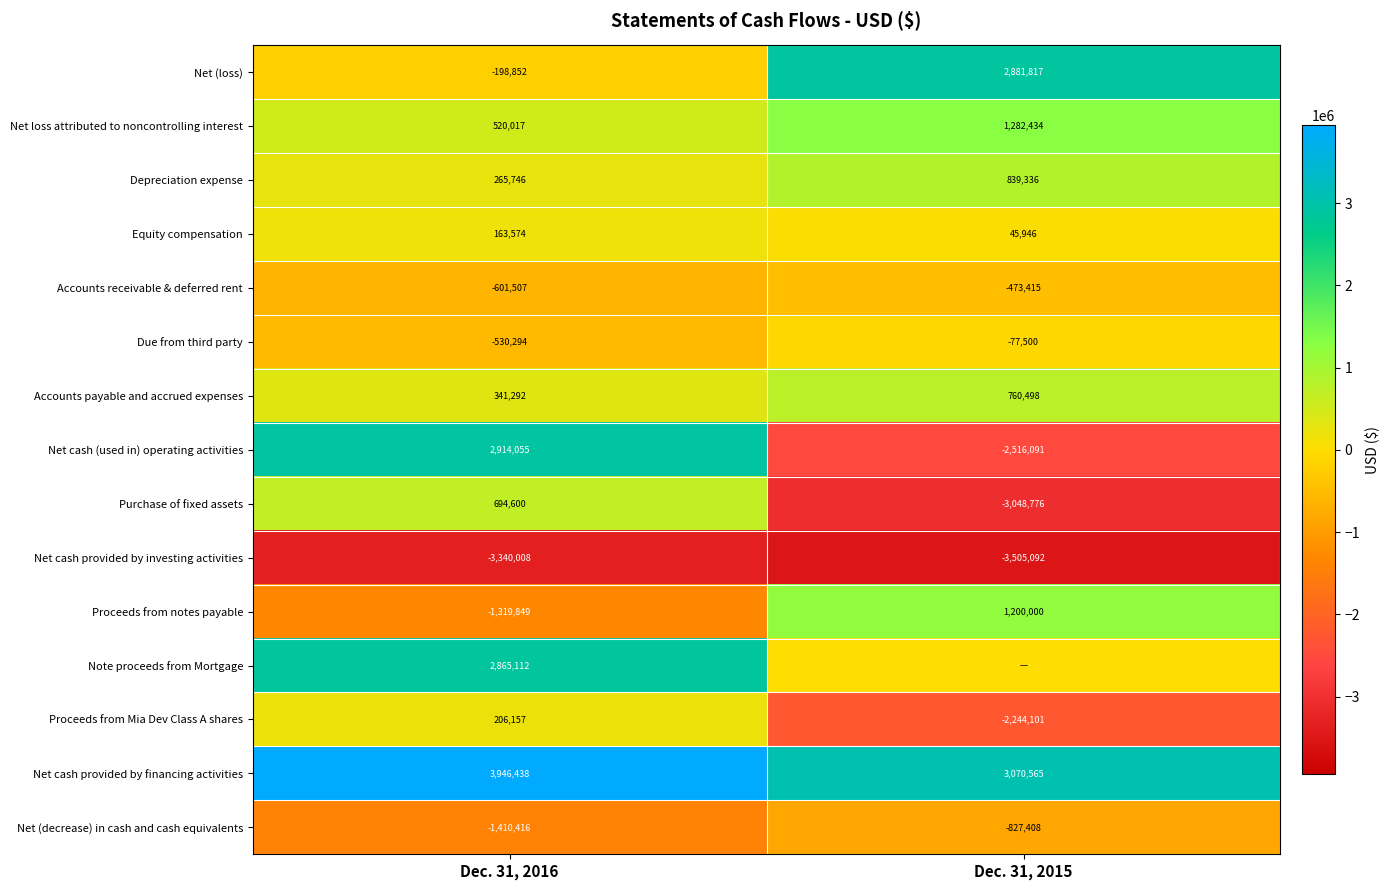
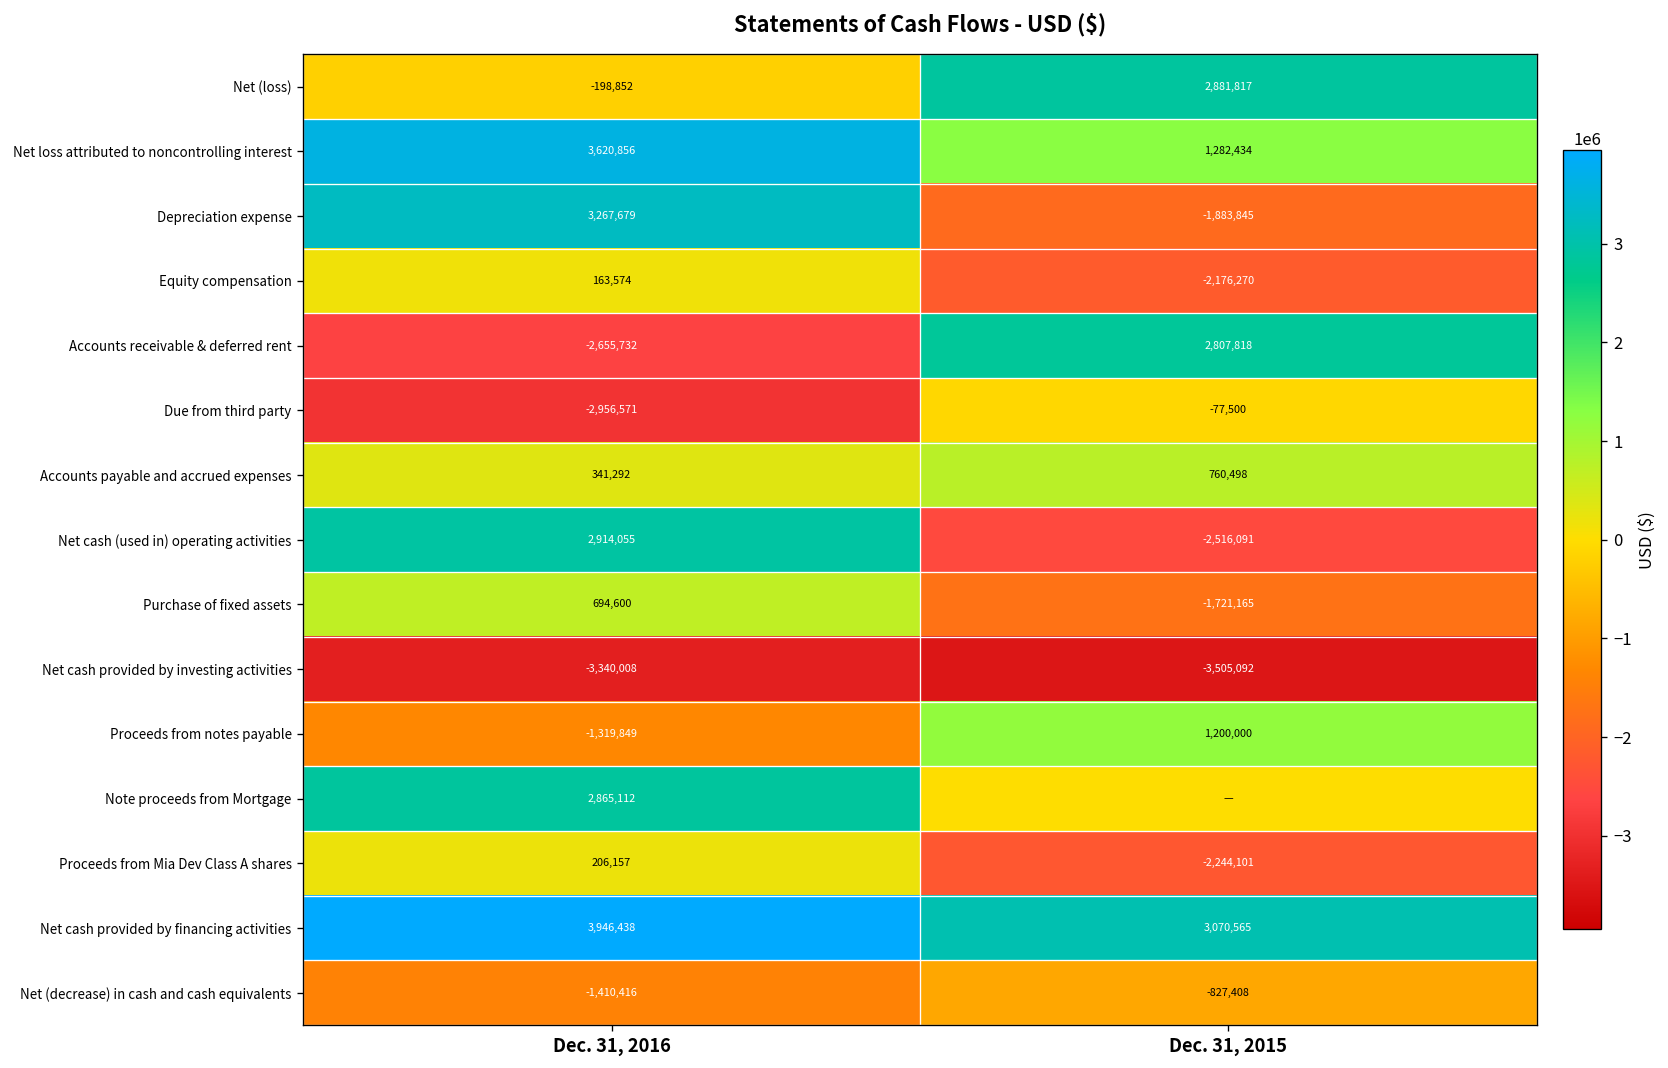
  {
    "Net (loss)": {
      "Dec. 31, 2016": "-198,852",
      "Dec. 31, 2015": "2,881,817"
    },
    "Net loss attributed to noncontrolling interest": {
-     "Dec. 31, 2016": "520,017",
+     "Dec. 31, 2016": "3,620,856",
      "Dec. 31, 2015": "1,282,434"
    },
    "Depreciation expense": {
-     "Dec. 31, 2016": "265,746",
-     "Dec. 31, 2015": "839,336"
+     "Dec. 31, 2016": "3,267,679",
+     "Dec. 31, 2015": "-1,883,845"
    },
    "Equity compensation": {
      "Dec. 31, 2016": "163,574",
-     "Dec. 31, 2015": "45,946"
+     "Dec. 31, 2015": "-2,176,270"
    },
    "Accounts receivable & deferred rent": {
-     "Dec. 31, 2016": "-601,507",
-     "Dec. 31, 2015": "-473,415"
+     "Dec. 31, 2016": "-2,655,732",
+     "Dec. 31, 2015": "2,807,818"
    },
    "Due from third party": {
-     "Dec. 31, 2016": "-530,294",
+     "Dec. 31, 2016": "-2,956,571",
      "Dec. 31, 2015": "-77,500"
    },
    "Accounts payable and accrued expenses": {
      "Dec. 31, 2016": "341,292",
      "Dec. 31, 2015": "760,498"
    },
    "Net cash (used in) operating activities": {
      "Dec. 31, 2016": "2,914,055",
      "Dec. 31, 2015": "-2,516,091"
    },
    "Purchase of fixed assets": {
      "Dec. 31, 2016": "694,600",
-     "Dec. 31, 2015": "-3,048,776"
+     "Dec. 31, 2015": "-1,721,165"
    },
    "Net cash provided by investing activities": {
      "Dec. 31, 2016": "-3,340,008",
      "Dec. 31, 2015": "-3,505,092"
    },
    "Proceeds from notes payable": {
      "Dec. 31, 2016": "-1,319,849",
      "Dec. 31, 2015": "1,200,000"
    },
    "Note proceeds from Mortgage": {
      "Dec. 31, 2016": "2,865,112"
    },
    "Proceeds from Mia Dev Class A shares": {
      "Dec. 31, 2016": "206,157",
      "Dec. 31, 2015": "-2,244,101"
    },
    "Net cash provided by financing activities": {
      "Dec. 31, 2016": "3,946,438",
      "Dec. 31, 2015": "3,070,565"
    },
    "Net (decrease) in cash and cash equivalents": {
      "Dec. 31, 2016": "-1,410,416",
      "Dec. 31, 2015": "-827,408"
    }
  }
